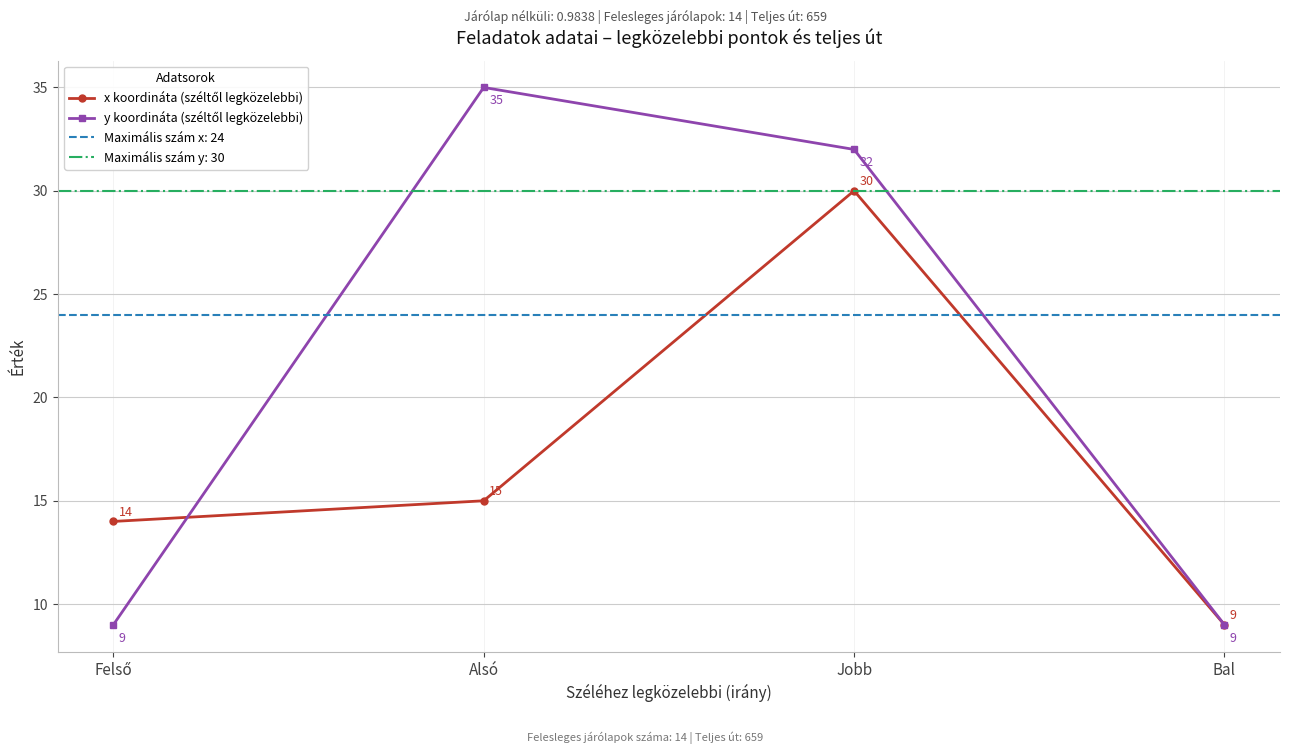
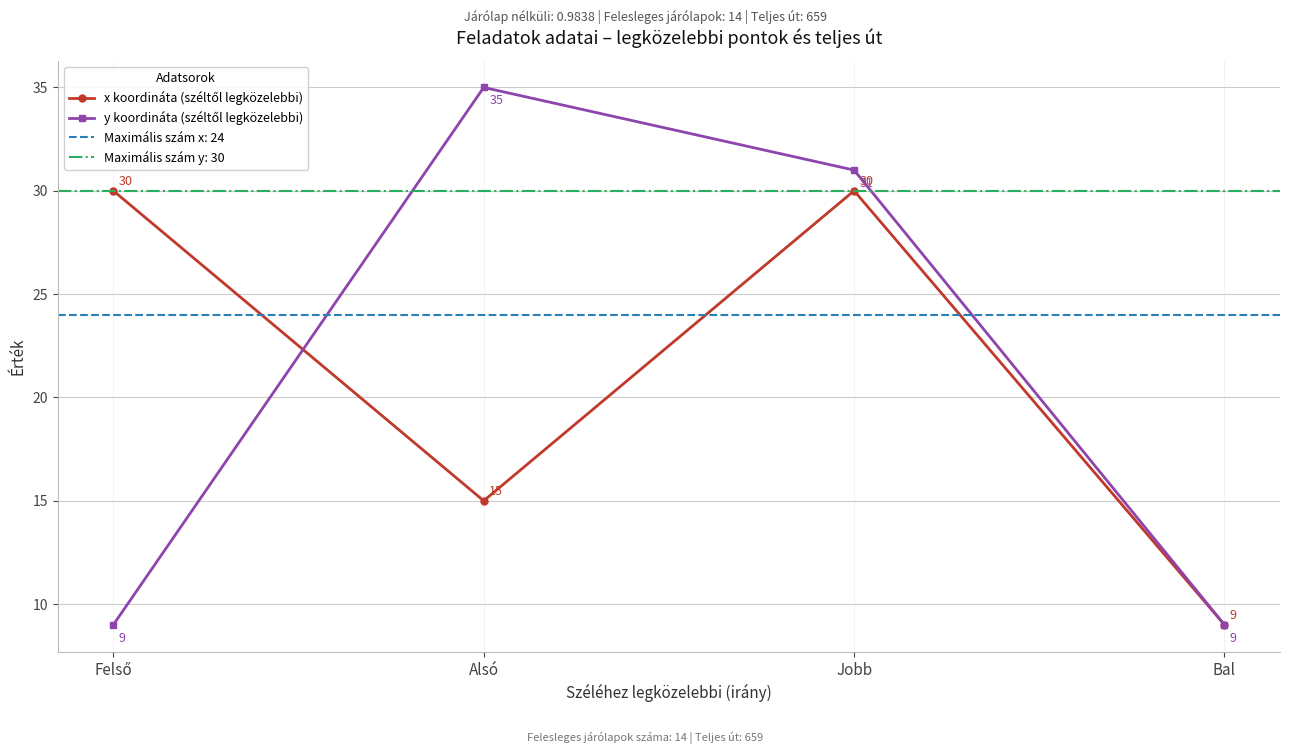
  {
    "x koordináta (széltől legközelebbi)": {
-     "Felső": 14,
+     "Felső": 30,
      "Alsó": 15
    },
    "y koordináta (széltől legközelebbi)": {
      "Felső": 9,
      "Alsó": 35,
-     "Jobb": 32
+     "Jobb": 31
    }
  }
